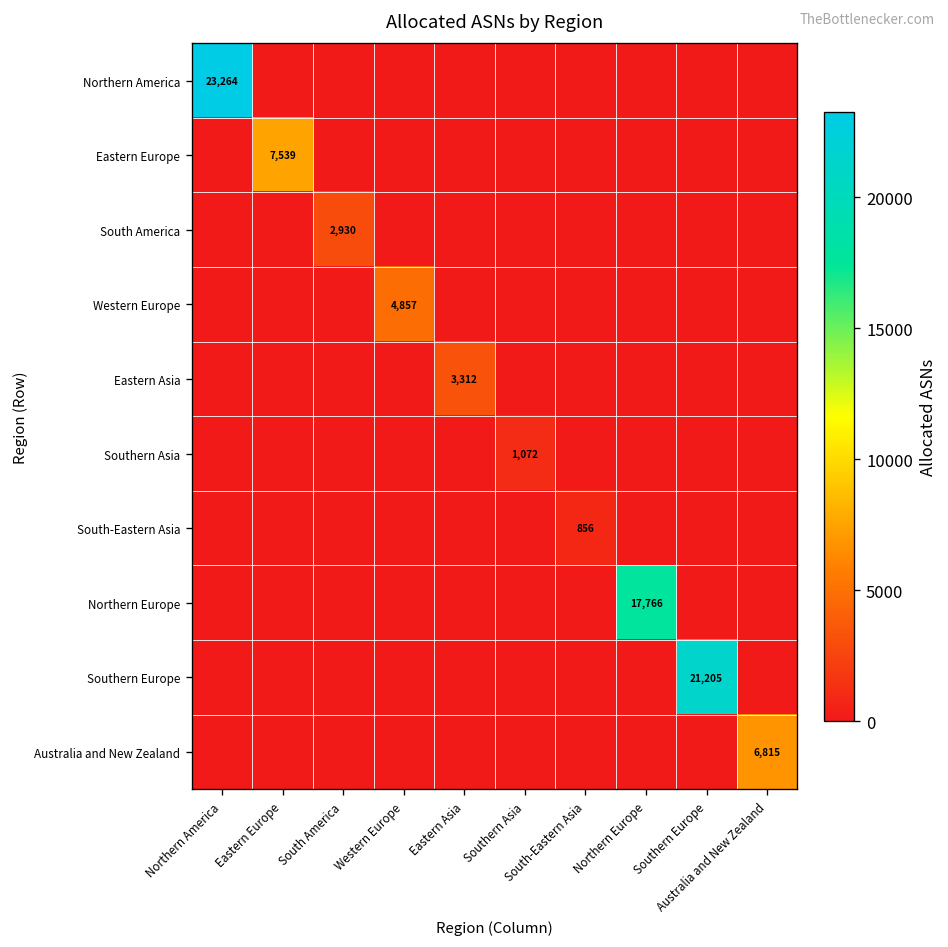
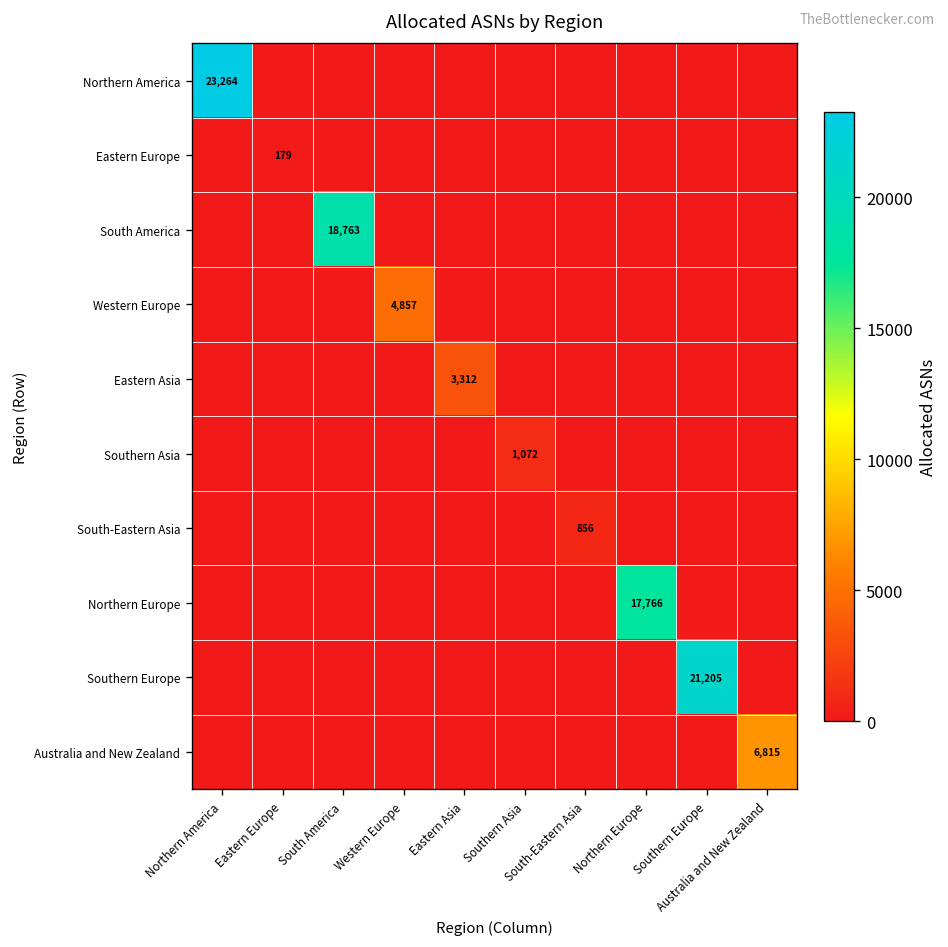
  {
    "Northern America": {
      "Northern America": "23,264"
    },
    "Eastern Europe": {
-     "Eastern Europe": "7,539"
+     "Eastern Europe": "179"
    },
    "South America": {
-     "South America": "2,930"
+     "South America": "18,763"
    },
    "Western Europe": {
      "Western Europe": "4,857"
    },
    "Eastern Asia": {
      "Eastern Asia": "3,312"
    },
    "Southern Asia": {
      "Southern Asia": "1,072"
    },
    "South-Eastern Asia": {
      "South-Eastern Asia": "856"
    },
    "Northern Europe": {
      "Northern Europe": "17,766"
    },
    "Southern Europe": {
      "Southern Europe": "21,205"
    },
    "Australia and New Zealand": {
      "Australia and New Zealand": "6,815"
    }
  }
